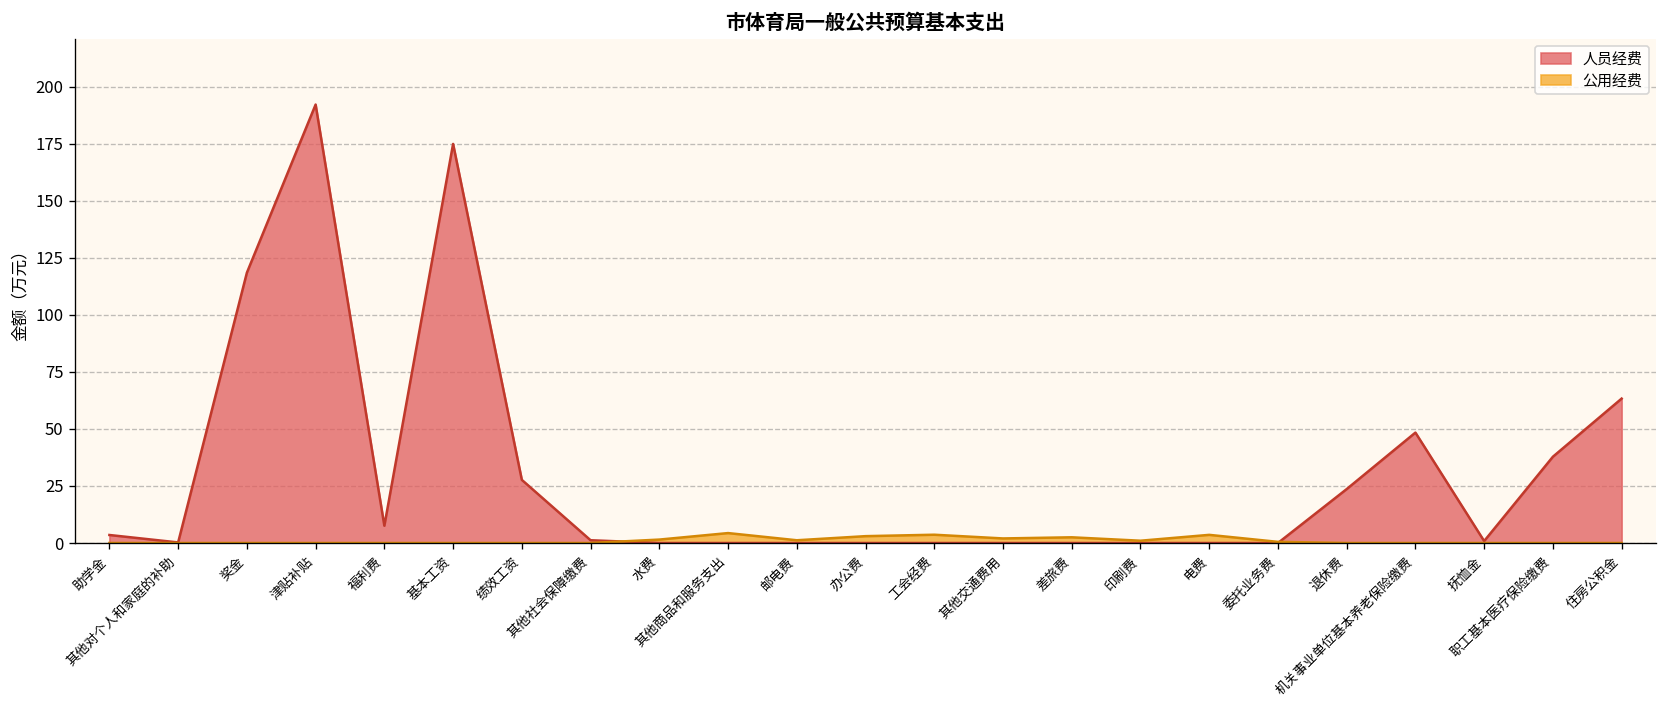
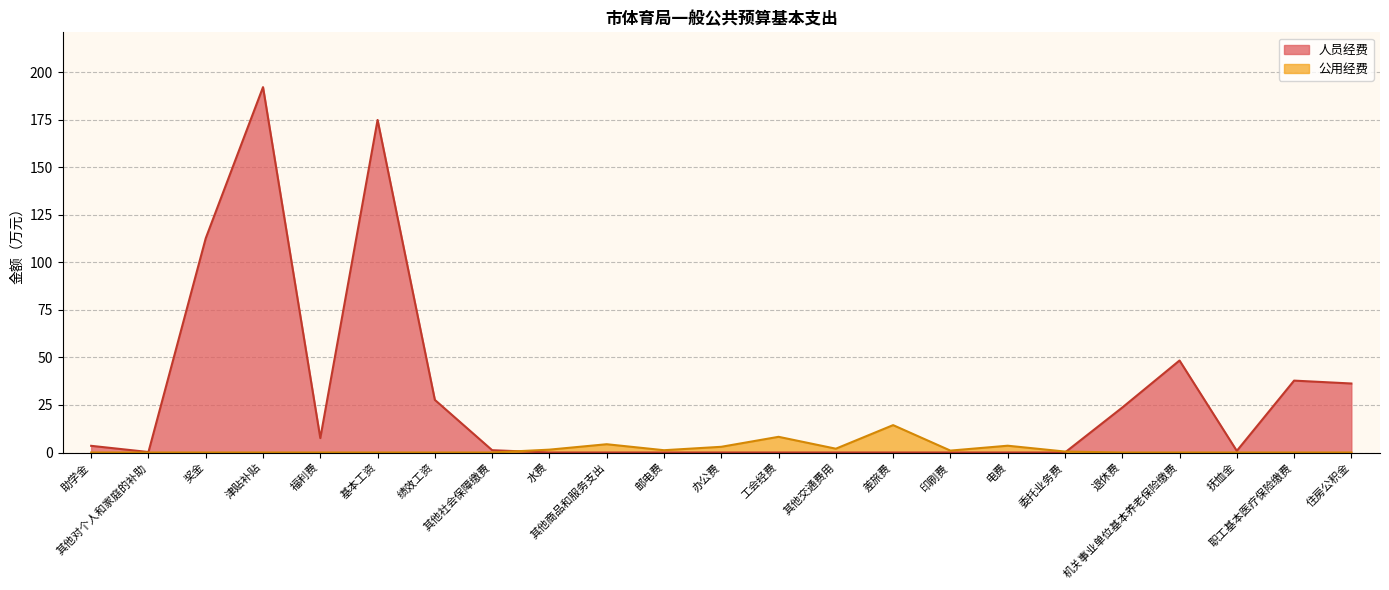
  {
    "人员经费": {
      "助学金": 4,
-     "奖金": 118,
+     "奖金": 113,
      "津贴补贴": 192,
      "福利费": 8,
      "基本工资": 175,
      "绩效工资": 28,
      "水费": 0,
      "其他商品和服务支出": 0,
      "办公费": 0,
      "工会经费": 0,
      "其他交通费用": 0,
      "差旅费": 0,
      "电费": 0,
      "退休费": 24,
      "机关事业单位基本养老保险缴费": 48,
      "职工基本医疗保险缴费": 38,
-     "住房公积金": 63
+     "住房公积金": 36
    },
    "公用经费": {
      "助学金": 0,
      "奖金": 0,
      "津贴补贴": 0,
      "福利费": 0,
      "基本工资": 0,
      "绩效工资": 0,
      "水费": 2,
      "其他商品和服务支出": 4,
      "办公费": 3,
-     "工会经费": 4,
+     "工会经费": 8,
      "其他交通费用": 2,
-     "差旅费": 3,
+     "差旅费": 14,
      "电费": 4,
      "退休费": 0,
      "机关事业单位基本养老保险缴费": 0,
      "职工基本医疗保险缴费": 0,
      "住房公积金": 0
    }
  }
